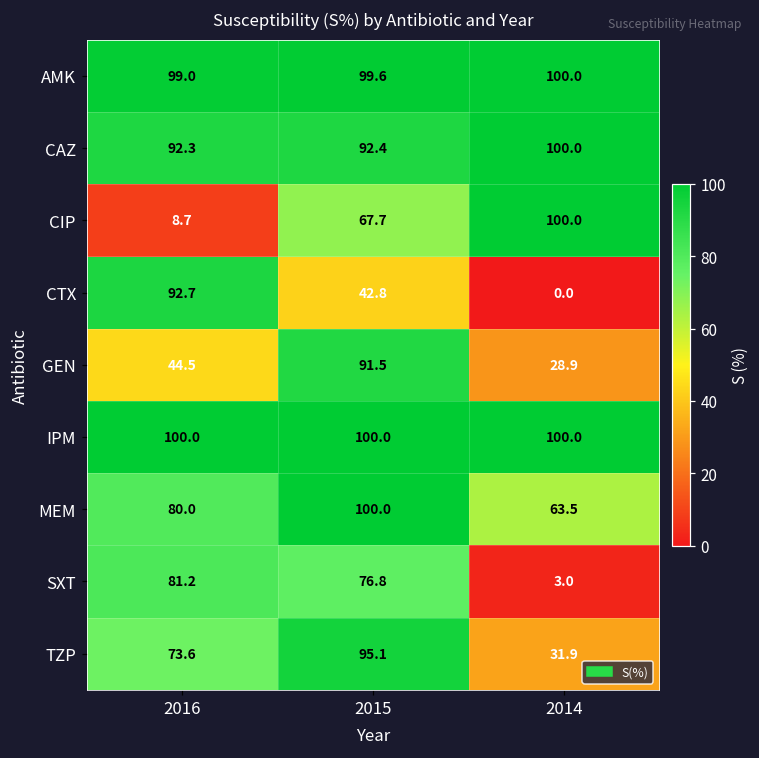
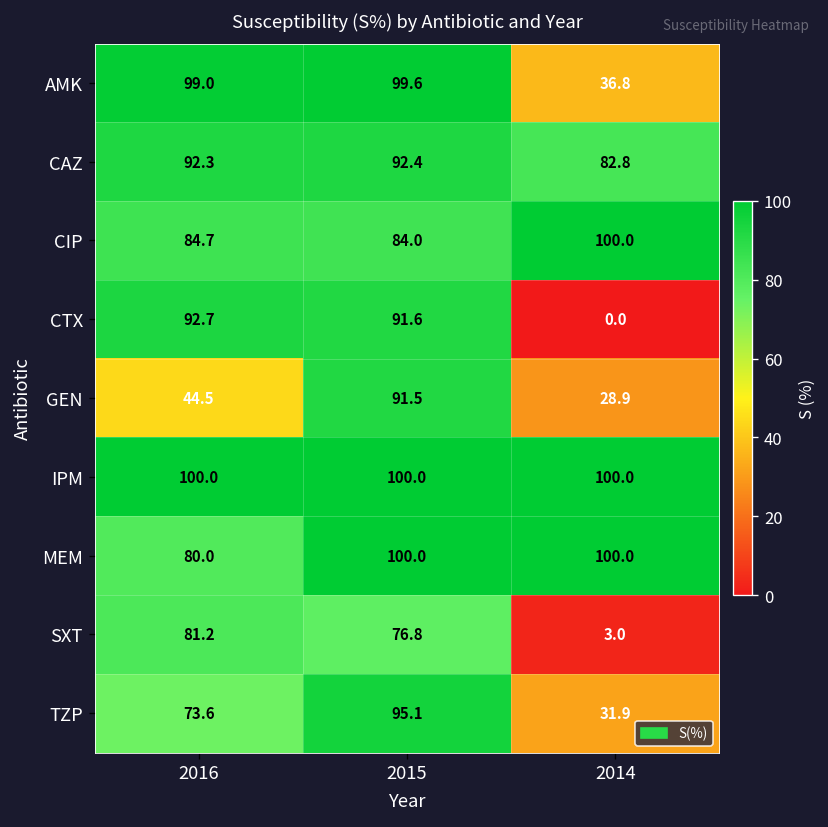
  {
    "AMK": {
      "2016": 99.0,
      "2015": 99.6,
-     "2014": 100.0
+     "2014": 36.8
    },
    "CAZ": {
      "2016": 92.3,
      "2015": 92.4,
-     "2014": 100.0
+     "2014": 82.8
    },
    "CIP": {
-     "2016": 8.7,
-     "2015": 67.7,
+     "2016": 84.7,
+     "2015": 84.0,
      "2014": 100.0
    },
    "CTX": {
      "2016": 92.7,
-     "2015": 42.8,
+     "2015": 91.6,
      "2014": 0.0
    },
    "GEN": {
      "2016": 44.5,
      "2015": 91.5,
      "2014": 28.9
    },
    "IPM": {
      "2016": 100.0,
      "2015": 100.0,
      "2014": 100.0
    },
    "MEM": {
      "2016": 80.0,
      "2015": 100.0,
-     "2014": 63.5
+     "2014": 100.0
    },
    "SXT": {
      "2016": 81.2,
      "2015": 76.8,
      "2014": 3.0
    },
    "TZP": {
      "2016": 73.6,
      "2015": 95.1,
      "2014": 31.9
    }
  }
